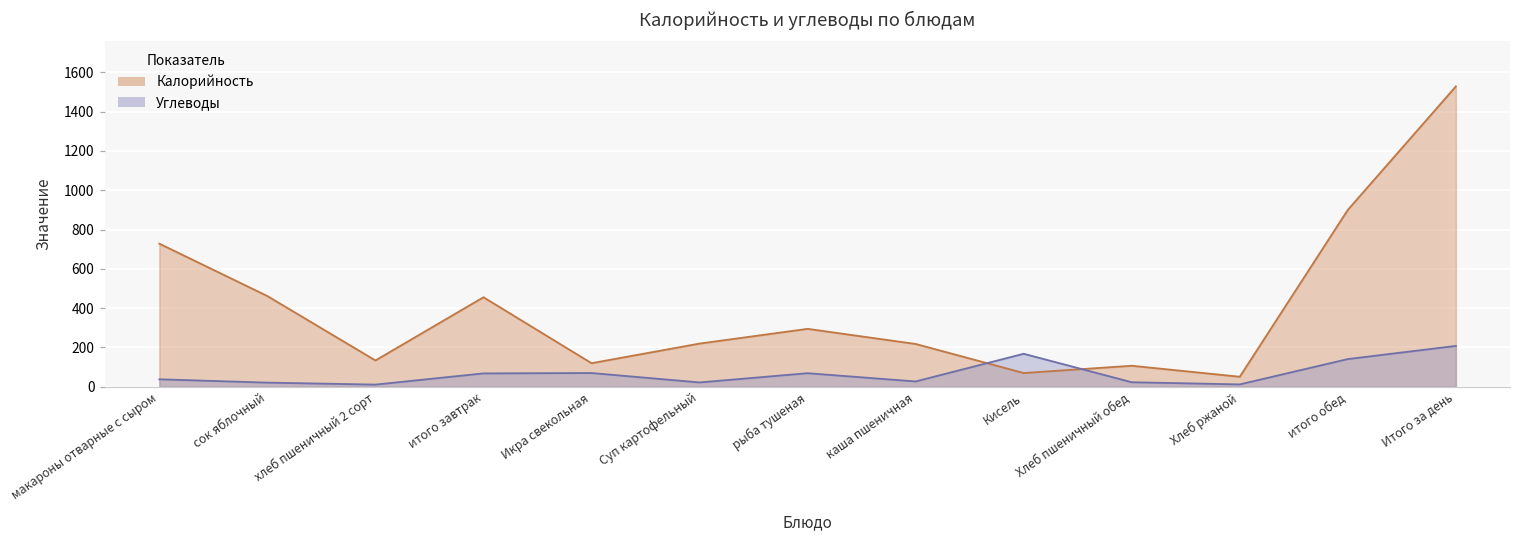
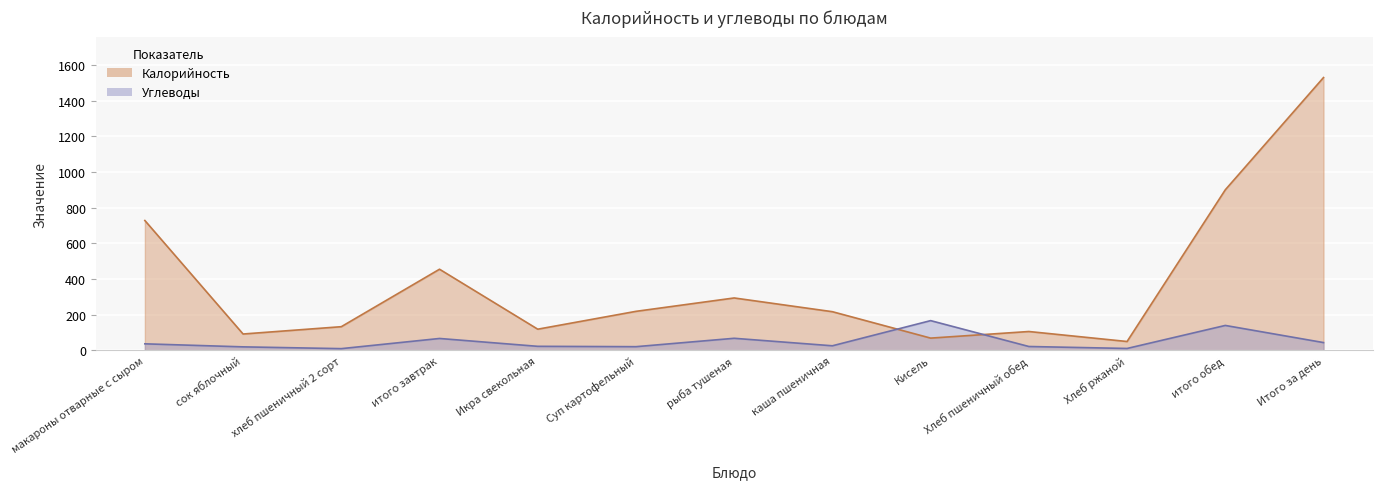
  {
    "Калорийность": {
      "макароны отварные с сыром": 730,
-     "сок яблочный": 460,
+     "сок яблочный": 90,
      "хлеб пшеничный 2 сорт": 130,
      "итого завтрак": 460,
      "Икра свекольная": 120,
      "Суп картофельный": 220,
      "рыба тушеная": 290,
      "каша пшеничная": 220,
      "Кисель": 70,
      "Хлеб пшеничный обед": 110,
      "Хлеб ржаной": 50,
      "итого обед": 900,
      "Итого за день": 1530
    },
    "Углеводы": {
      "макароны отварные с сыром": 40,
      "сок яблочный": 20,
      "хлеб пшеничный 2 сорт": 10,
      "итого завтрак": 70,
-     "Икра свекольная": 70,
+     "Икра свекольная": 20,
      "Суп картофельный": 20,
      "рыба тушеная": 70,
      "каша пшеничная": 30,
      "Кисель": 170,
      "Хлеб пшеничный обед": 20,
      "Хлеб ржаной": 10,
      "итого обед": 140,
-     "Итого за день": 210
+     "Итого за день": 40
    }
  }
